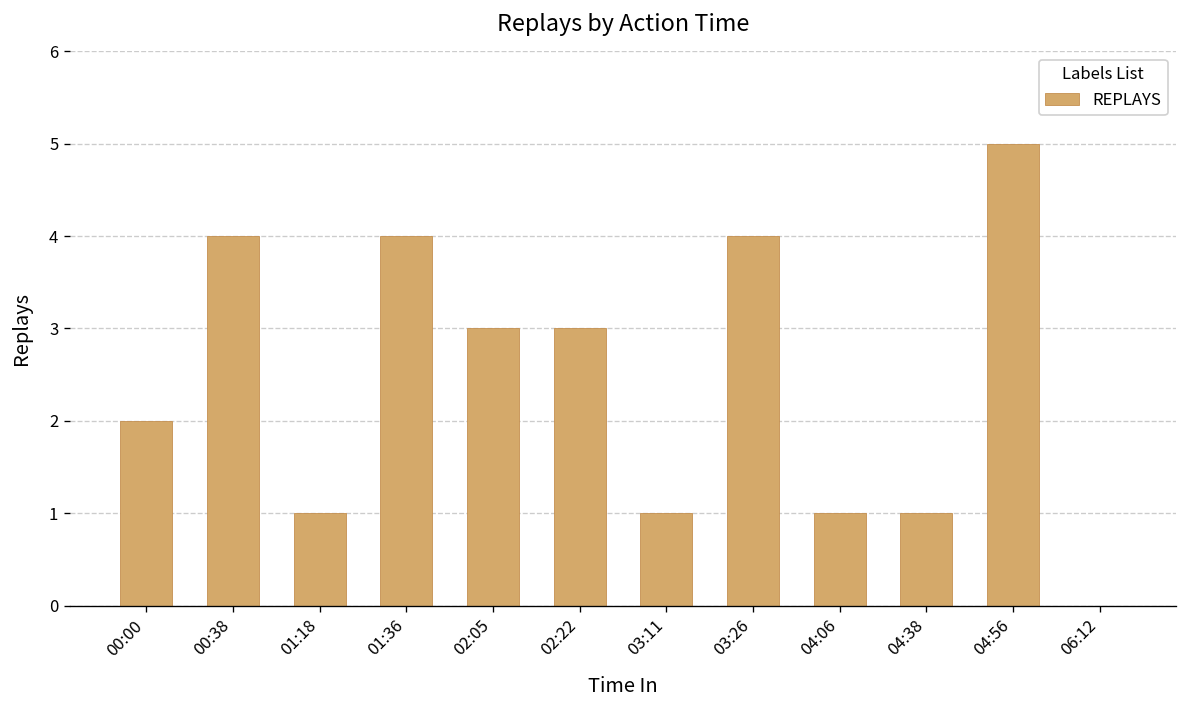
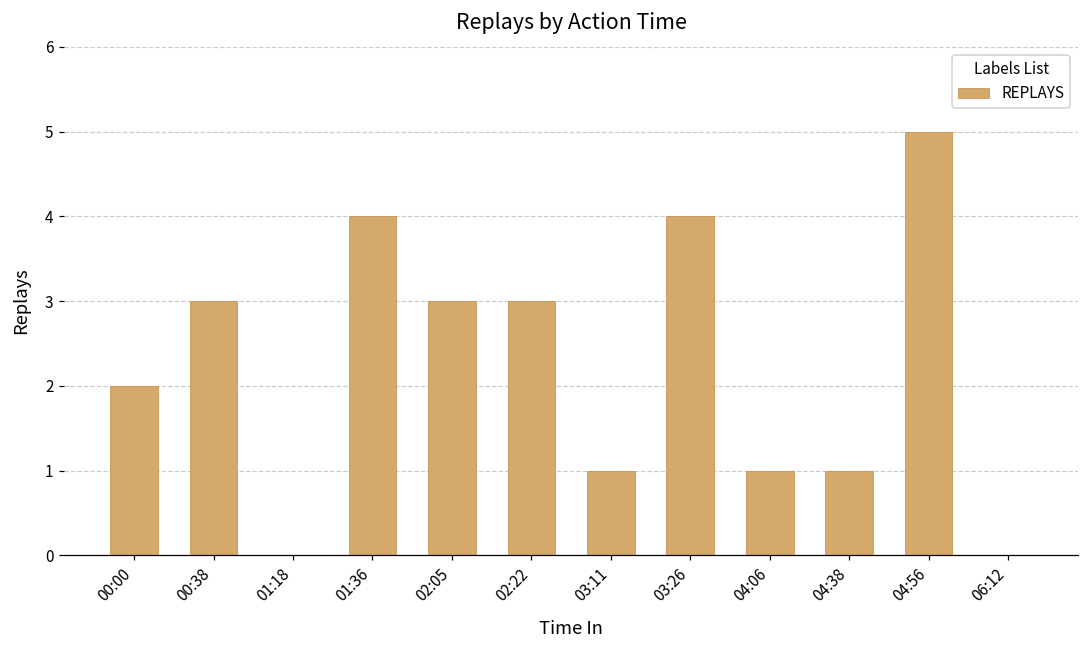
  {
    "00:00": 2,
-   "00:38": 4,
-   "01:18": 1,
+   "00:38": 3,
+   "01:18": 0,
    "01:36": 4,
    "02:05": 3,
    "02:22": 3,
    "03:11": 1,
    "03:26": 4,
    "04:06": 1,
    "04:38": 1,
    "04:56": 5,
    "06:12": 0
  }
